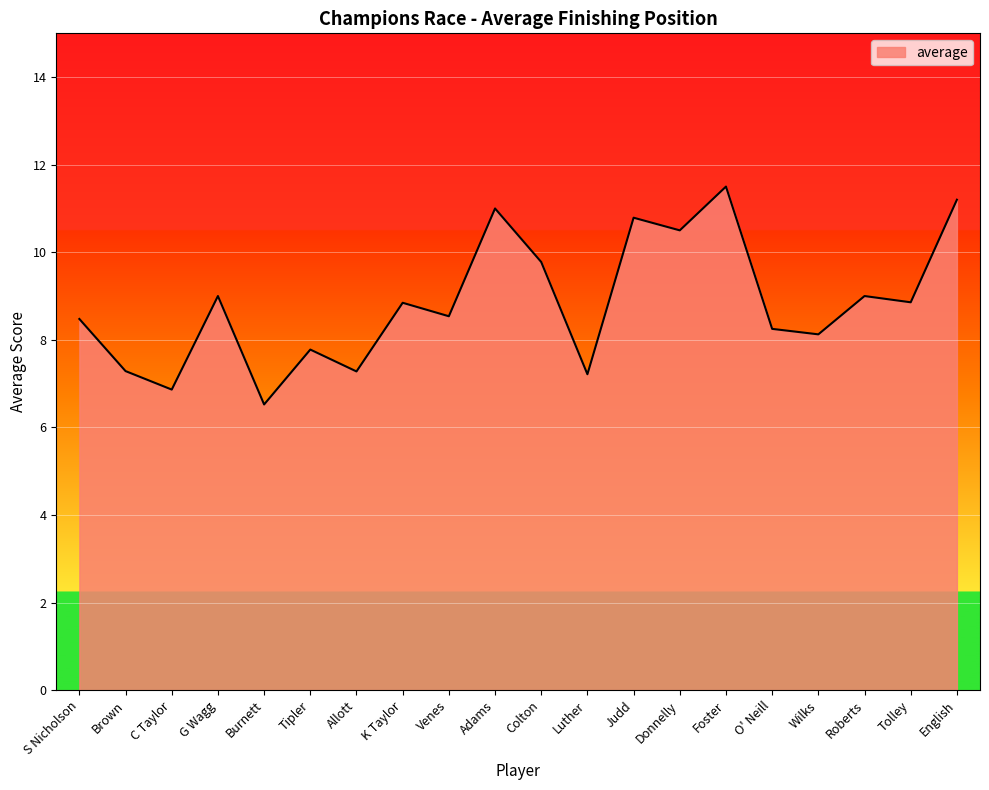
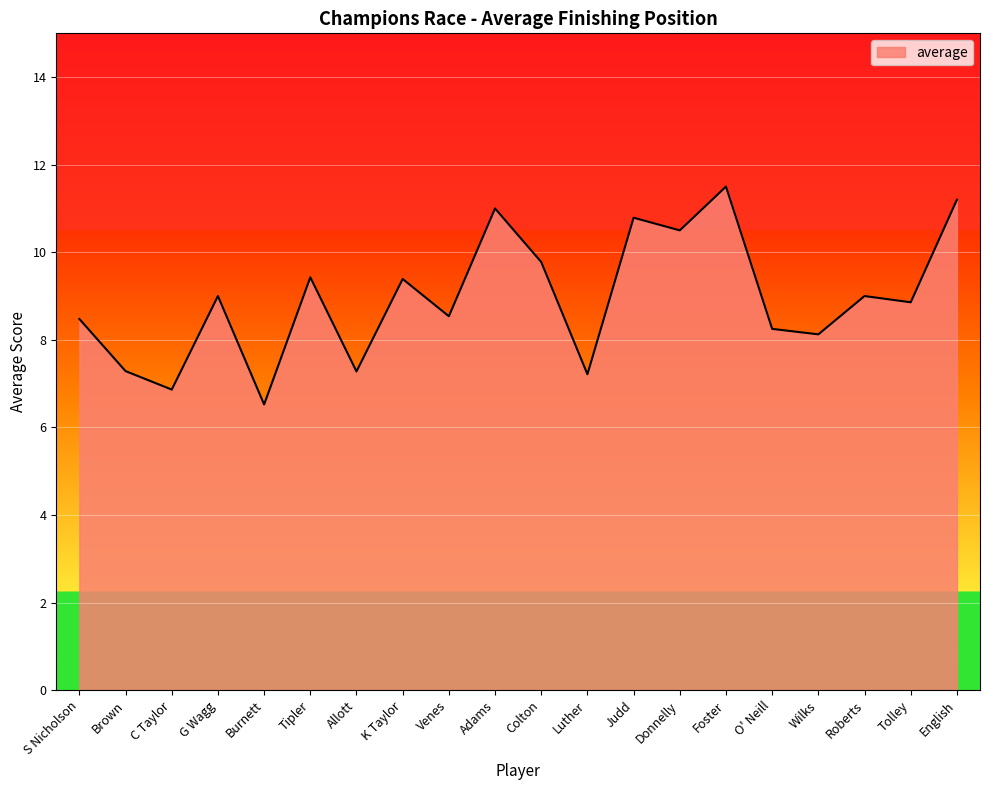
  {
    "S Nicholson": 8.5,
    "Brown": 7.3,
    "C Taylor": 6.9,
    "G Wagg": 9.0,
    "Burnett": 6.5,
-   "Tipler": 7.8,
+   "Tipler": 9.4,
    "Allott": 7.3,
-   "K Taylor": 8.8,
+   "K Taylor": 9.4,
    "Venes": 8.5,
    "Adams": 11.0,
    "Colton": 9.8,
    "Luther": 7.2,
    "Judd": 10.8,
    "Donnelly": 10.5,
    "Foster": 11.5,
    "O' Neill": 8.3,
    "Wilks": 8.1,
    "Roberts": 9.0,
    "Tolley": 8.9,
    "English": 11.2
  }
